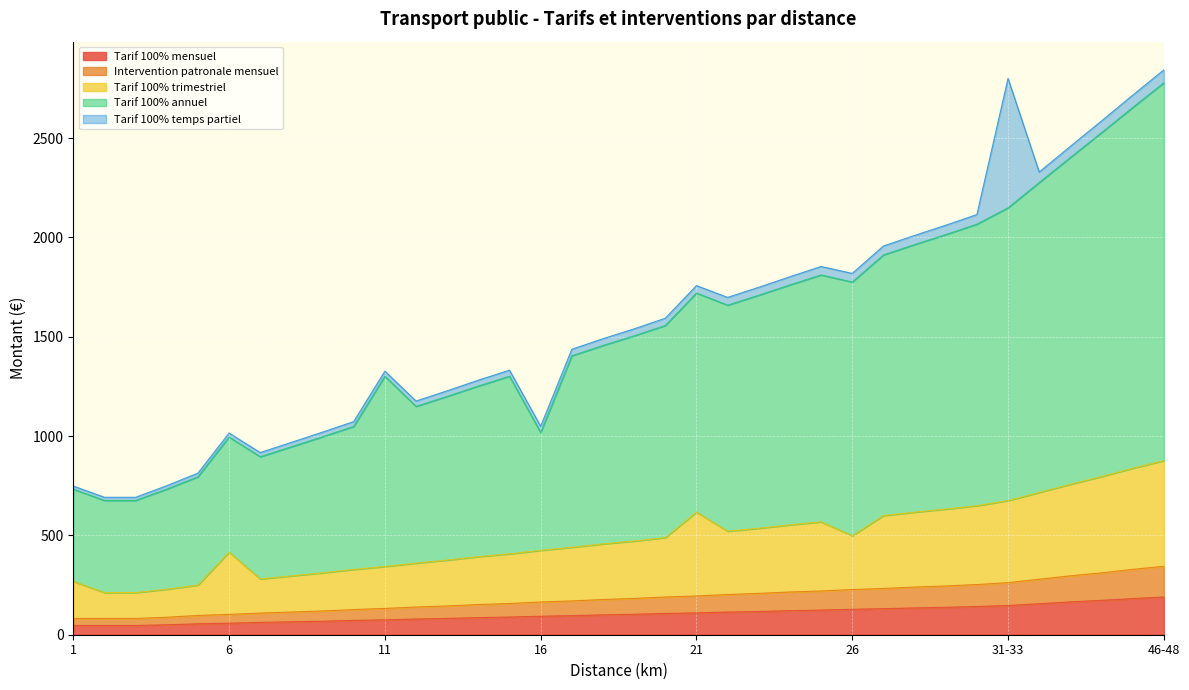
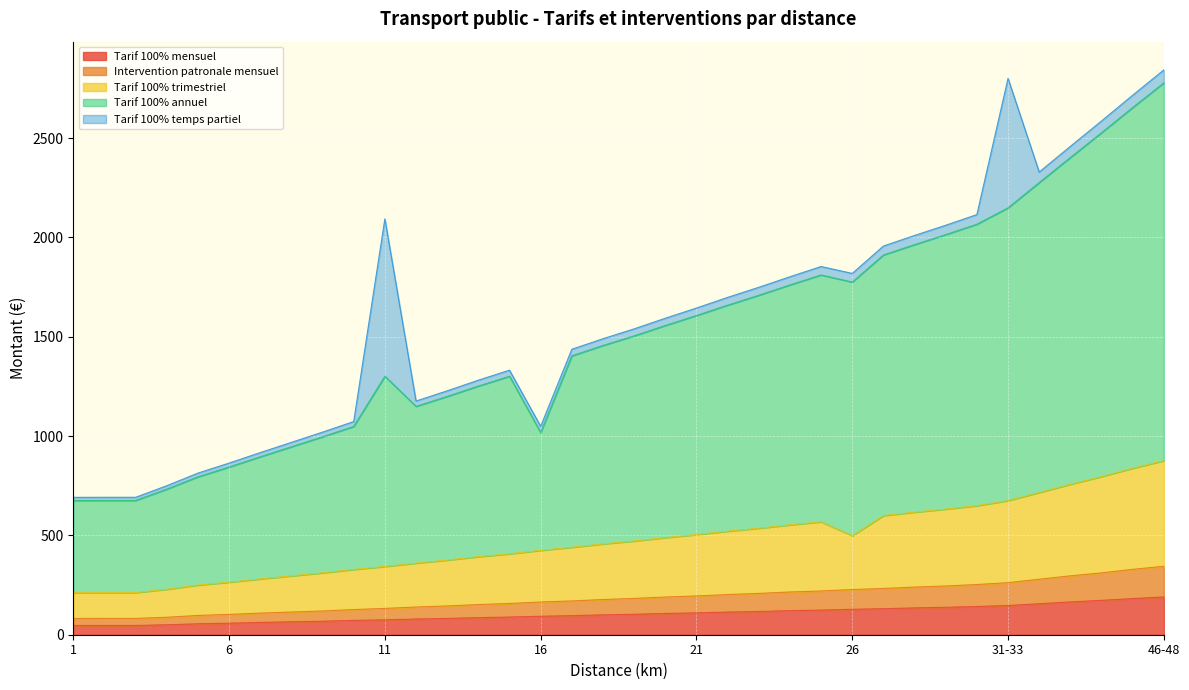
  {
    "Tarif 100% trimestriel": {
-     "1": 190,
-     "6": 310,
+     "1": 130,
+     "6": 160,
      "11": 210,
      "16": 260,
-     "21": 420,
+     "21": 310,
      "26": 270,
      "31-33": 410,
      "46-48": 530
    },
    "Tarif 100% annuel": {
      "1": 460,
      "6": 580,
      "11": 960,
      "16": 590,
      "21": 1100,
      "26": 1280,
      "31-33": 1470,
      "46-48": 1900
    },
    "Tarif 100% temps partiel": {
      "1": 20,
      "6": 20,
-     "11": 30,
+     "11": 790,
      "16": 30,
      "21": 40,
      "26": 40,
      "31-33": 650,
      "46-48": 70
    }
  }
